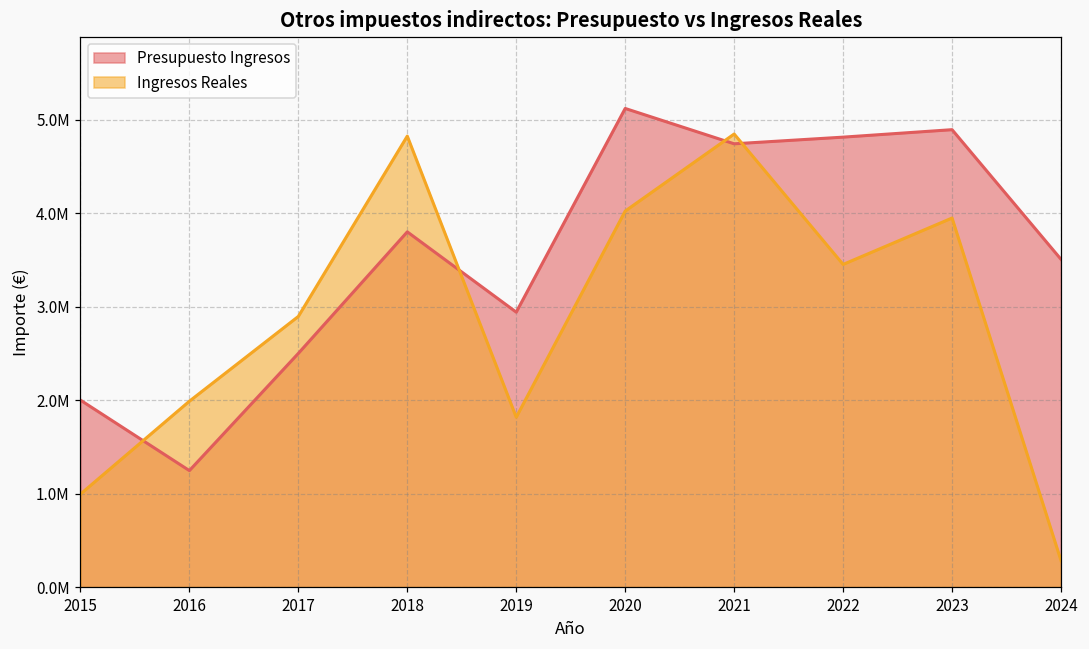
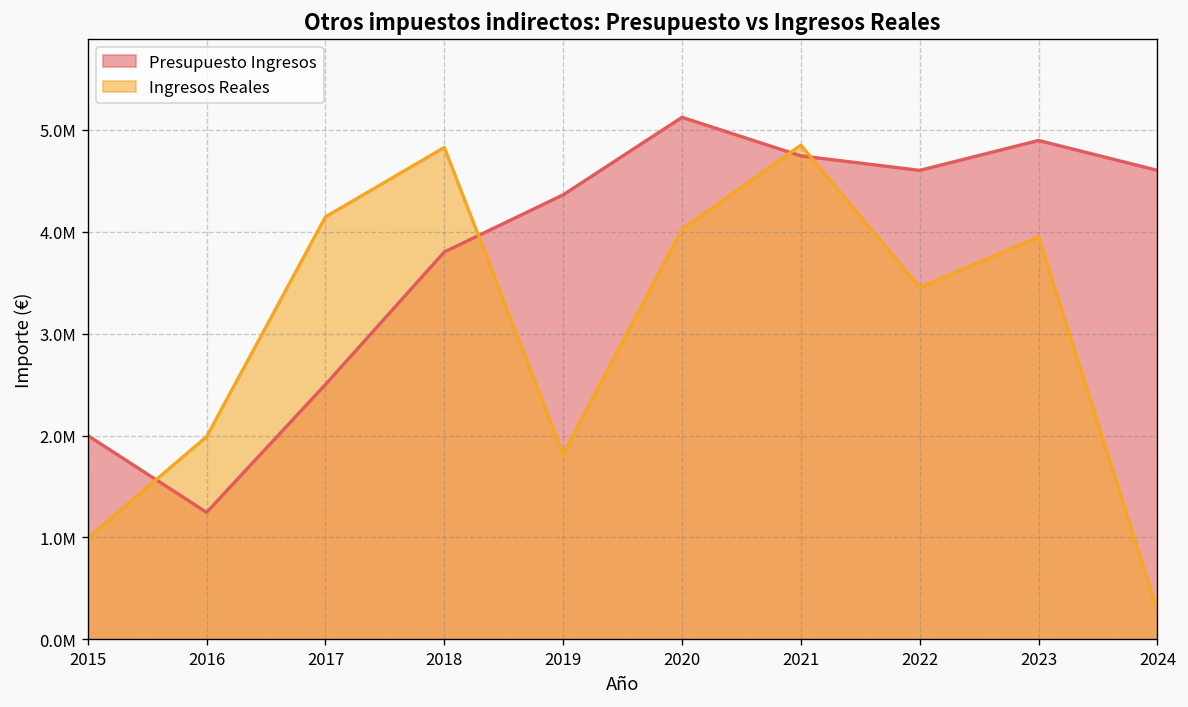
  {
    "Presupuesto Ingresos": {
      "2015": 2000000,
      "2016": 1200000,
      "2017": 2500000,
      "2018": 3800000,
-     "2019": 2900000,
+     "2019": 4400000,
      "2020": 5100000,
      "2021": 4700000,
-     "2022": 4800000,
+     "2022": 4600000,
      "2023": 4900000,
-     "2024": 3500000
+     "2024": 4600000
    },
    "Ingresos Reales": {
      "2015": 1000000,
      "2016": 2000000,
-     "2017": 2900000,
+     "2017": 4100000,
      "2018": 4800000,
      "2019": 1800000,
      "2020": 4000000,
      "2021": 4800000,
      "2022": 3500000,
      "2023": 3900000,
      "2024": 300000
    }
  }
